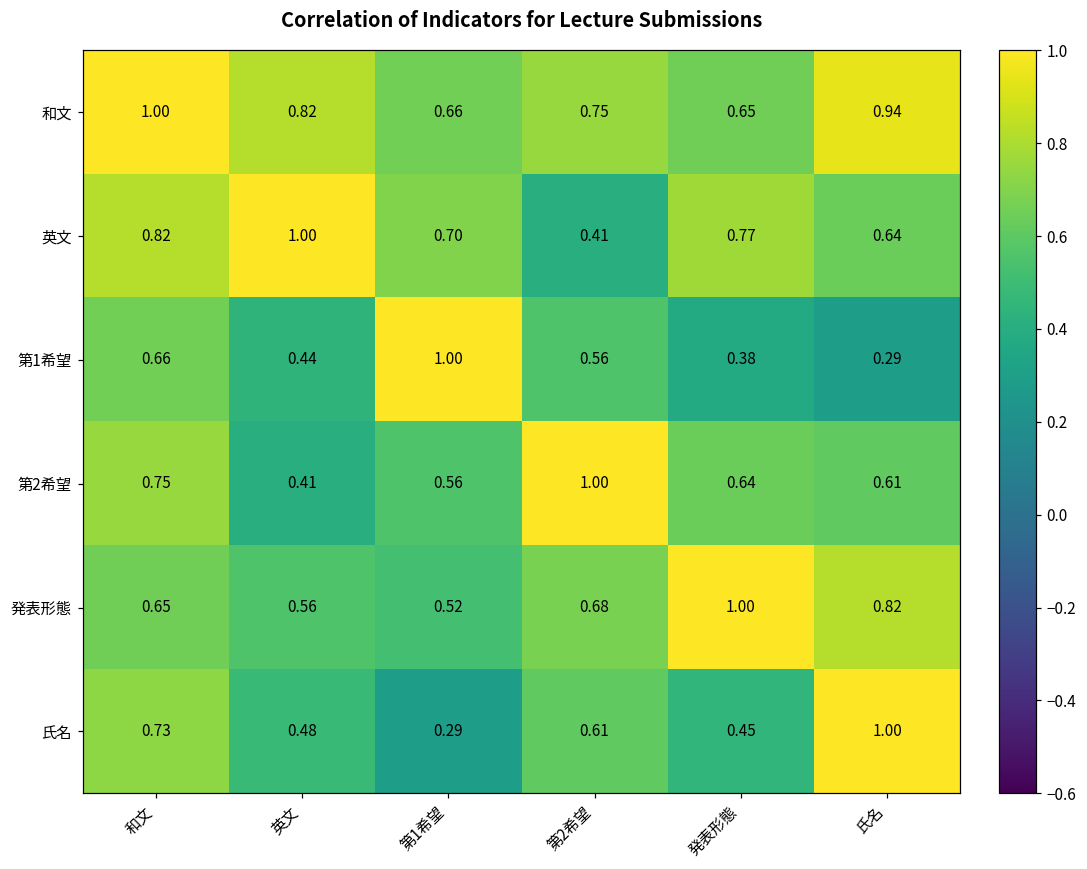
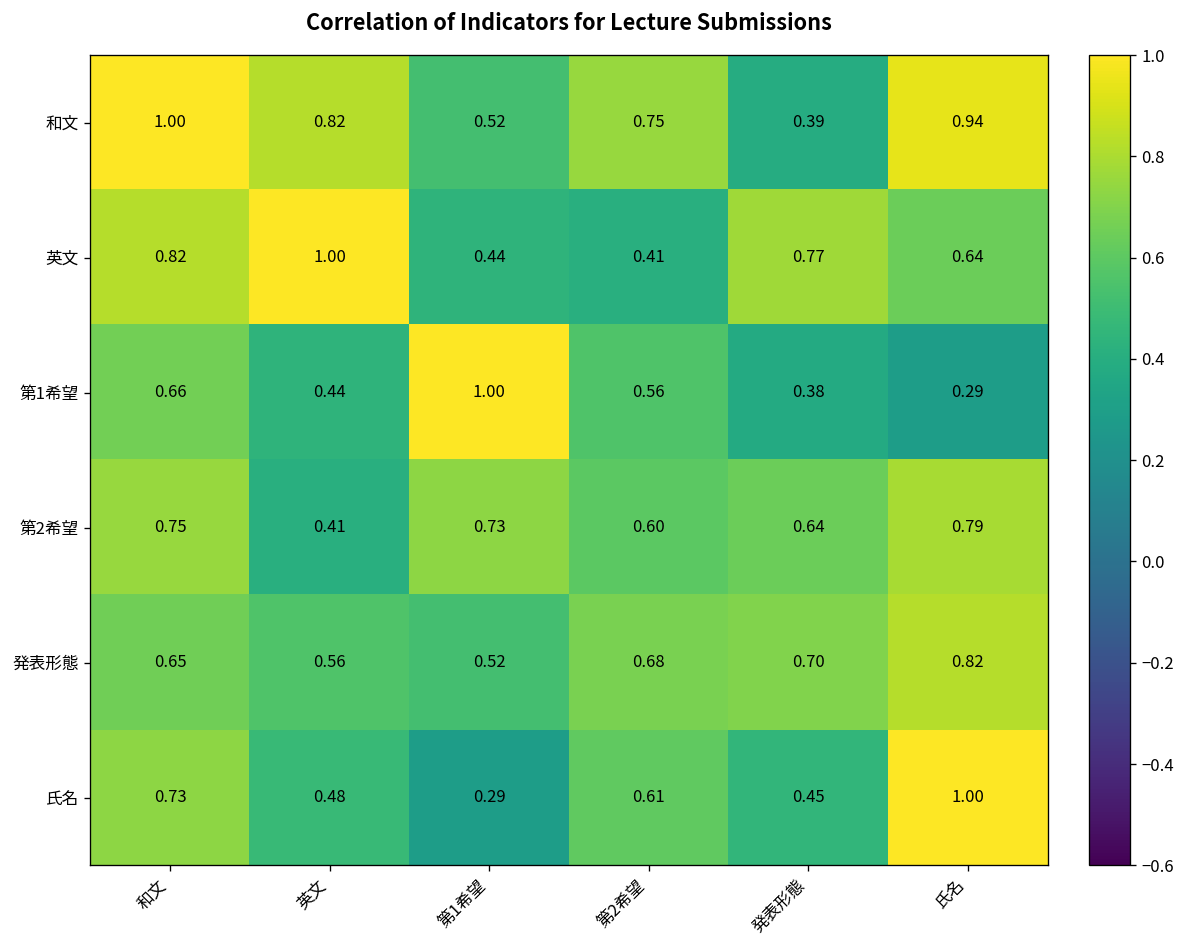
  {
    "和文": {
      "和文": 1.00,
      "英文": 0.82,
-     "第1希望": 0.66,
+     "第1希望": 0.52,
      "第2希望": 0.75,
-     "発表形態": 0.65,
+     "発表形態": 0.39,
      "氏名": 0.94
    },
    "英文": {
      "和文": 0.82,
      "英文": 1.00,
-     "第1希望": 0.70,
+     "第1希望": 0.44,
      "第2希望": 0.41,
      "発表形態": 0.77,
      "氏名": 0.64
    },
    "第1希望": {
      "和文": 0.66,
      "英文": 0.44,
      "第1希望": 1.00,
      "第2希望": 0.56,
      "発表形態": 0.38,
      "氏名": 0.29
    },
    "第2希望": {
      "和文": 0.75,
      "英文": 0.41,
-     "第1希望": 0.56,
-     "第2希望": 1.00,
+     "第1希望": 0.73,
+     "第2希望": 0.60,
      "発表形態": 0.64,
-     "氏名": 0.61
+     "氏名": 0.79
    },
    "発表形態": {
      "和文": 0.65,
      "英文": 0.56,
      "第1希望": 0.52,
      "第2希望": 0.68,
-     "発表形態": 1.00,
+     "発表形態": 0.70,
      "氏名": 0.82
    },
    "氏名": {
      "和文": 0.73,
      "英文": 0.48,
      "第1希望": 0.29,
      "第2希望": 0.61,
      "発表形態": 0.45,
      "氏名": 1.00
    }
  }
